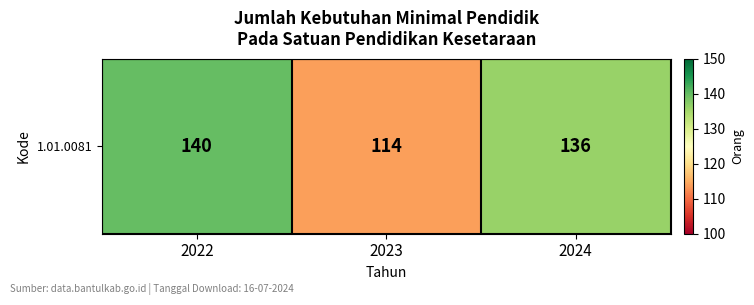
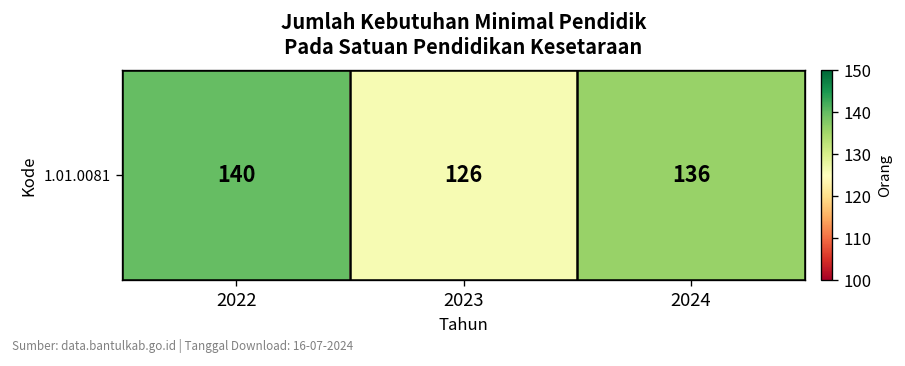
  {
    "1.01.0081": {
      "2022": 140,
-     "2023": 114,
+     "2023": 126,
      "2024": 136
    }
  }
